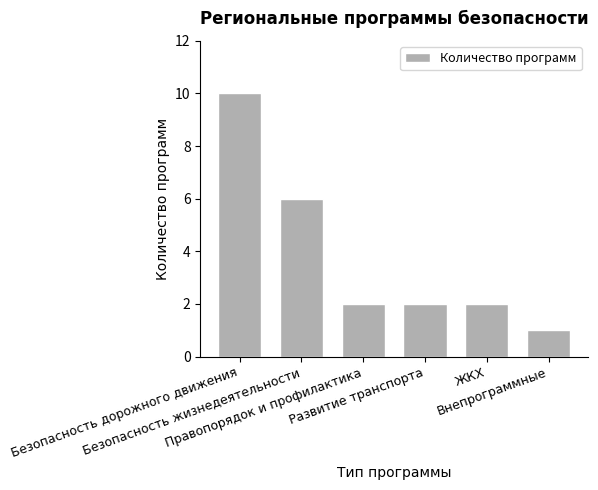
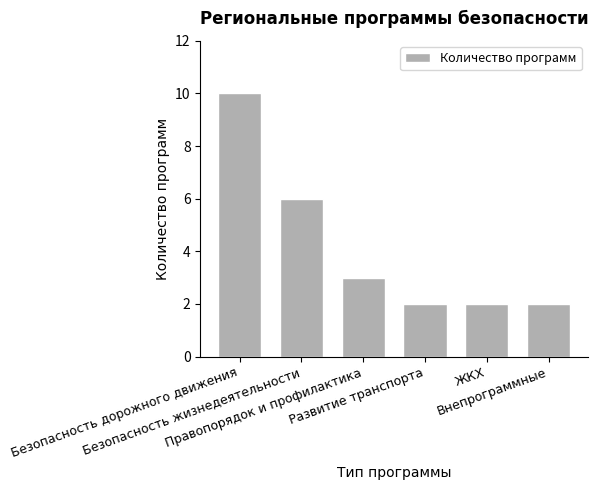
  {
    "Безопасность дорожного движения": 10,
    "Безопасность жизнедеятельности": 6,
-   "Правопорядок и профилактика": 2,
+   "Правопорядок и профилактика": 3,
    "Развитие транспорта": 2,
    "ЖКХ": 2,
-   "Внепрограммные": 1
+   "Внепрограммные": 2
  }
